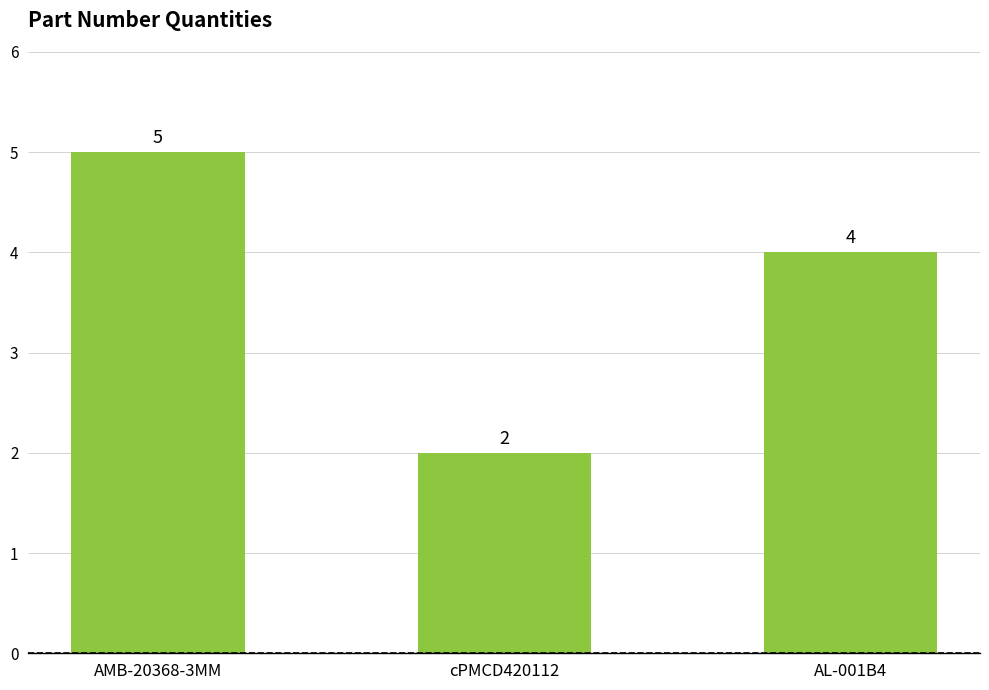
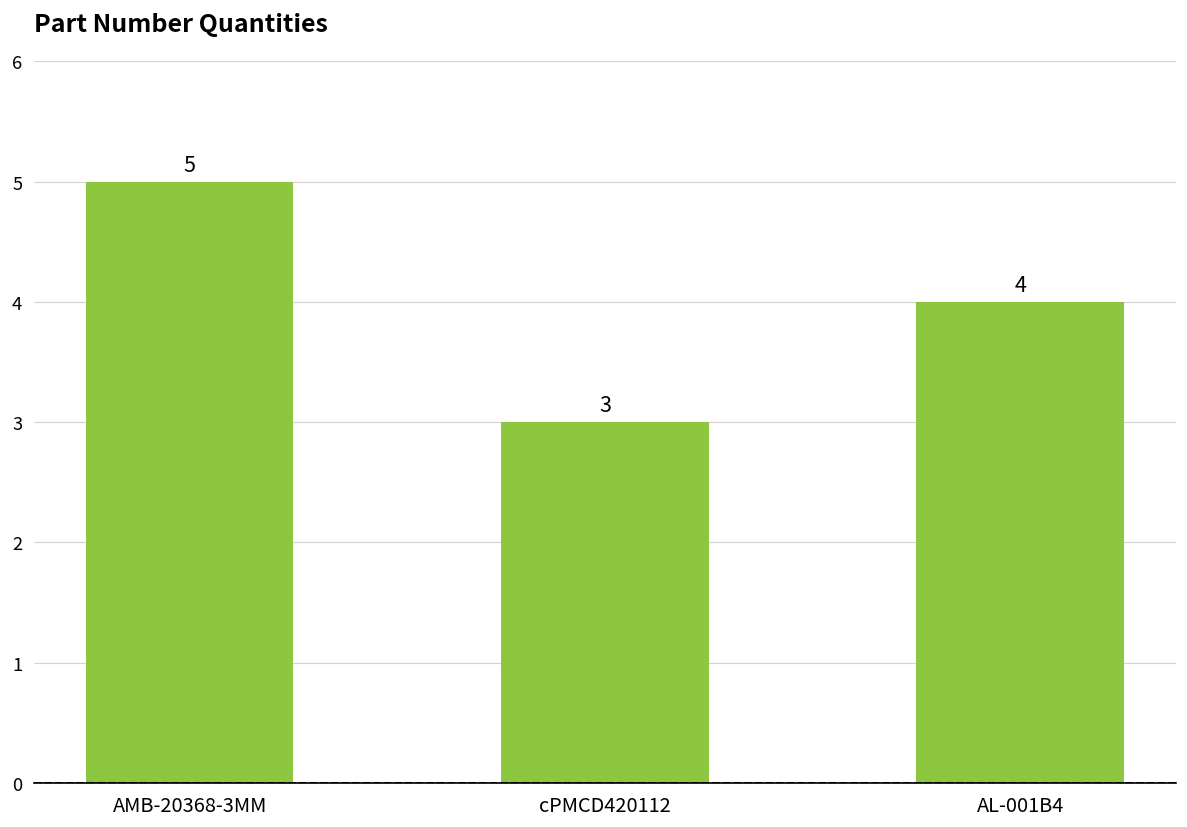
  {
    "AMB-20368-3MM": 5,
-   "cPMCD420112": 2,
+   "cPMCD420112": 3,
    "AL-001B4": 4
  }
